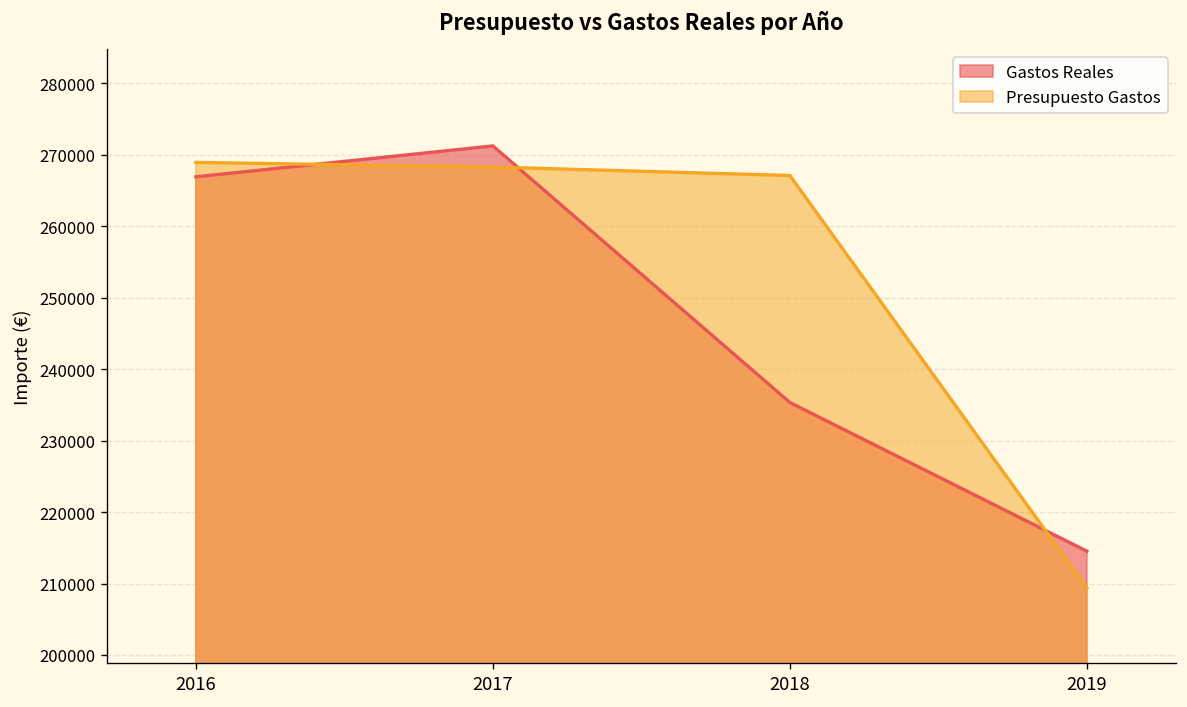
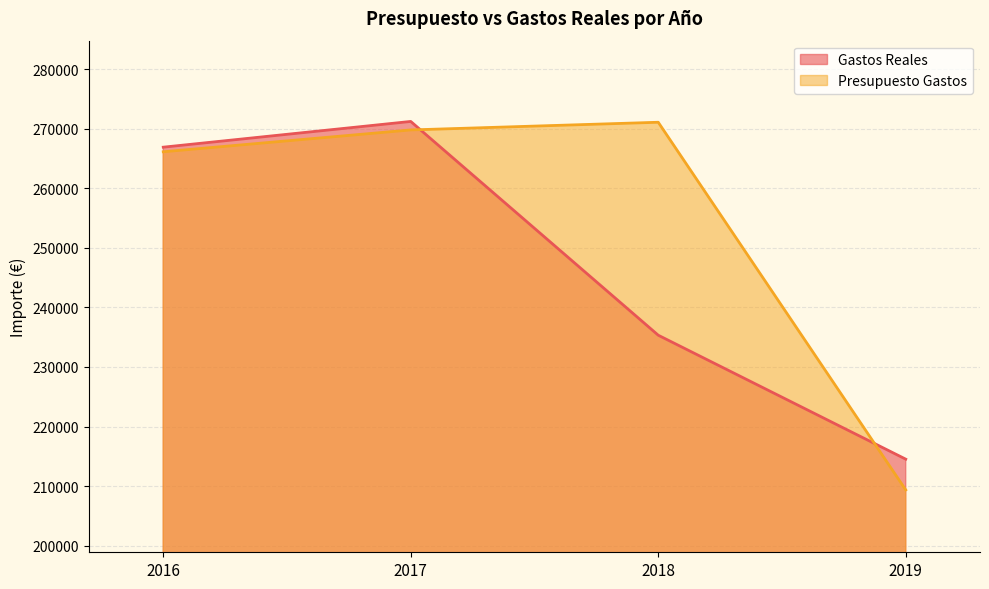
  {
    "Gastos Reales": {
      "2016": 267000,
      "2017": 271000,
      "2018": 235000,
      "2019": 215000
    },
    "Presupuesto Gastos": {
-     "2016": 269000,
-     "2017": 268000,
-     "2018": 267000,
+     "2016": 266000,
+     "2017": 270000,
+     "2018": 271000,
      "2019": 209000
    }
  }
